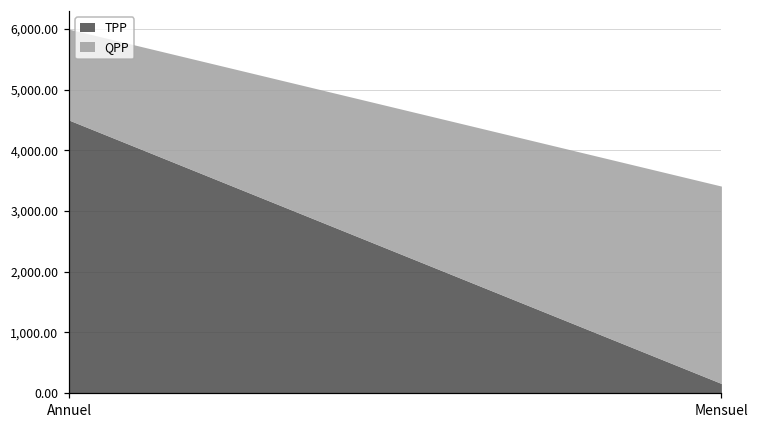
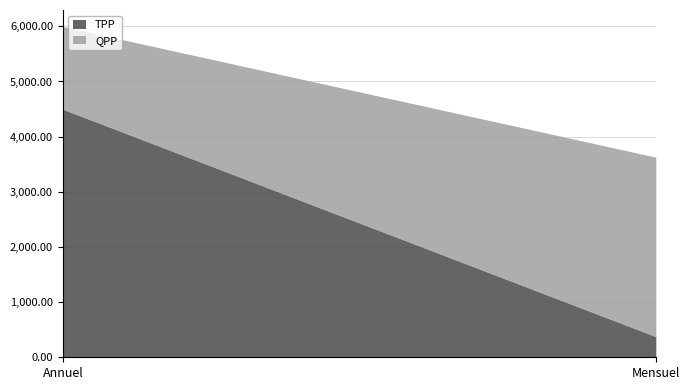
  {
    "TPP": {
      "Annuel": "4,500",
-     "Mensuel": "200"
+     "Mensuel": "400"
    },
    "QPP": {
      "Annuel": "1,500",
      "Mensuel": "3,300"
    }
  }
